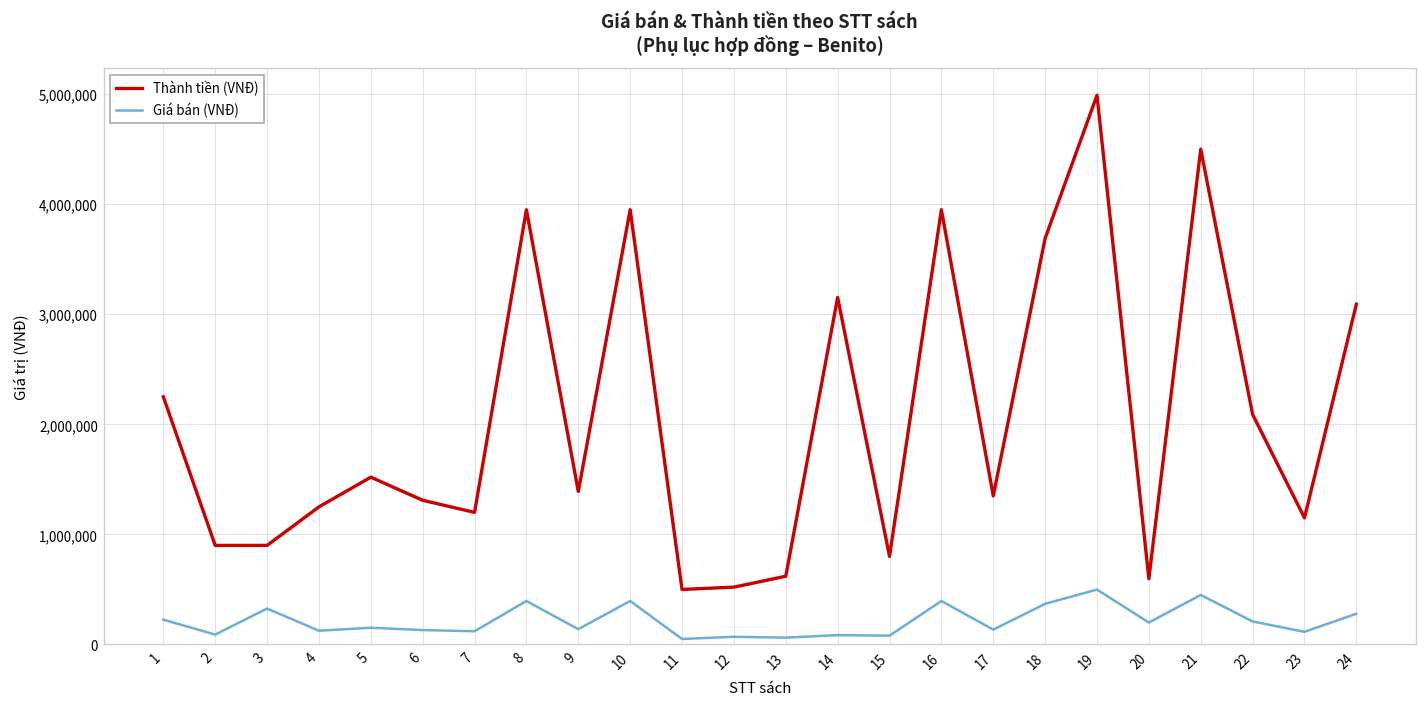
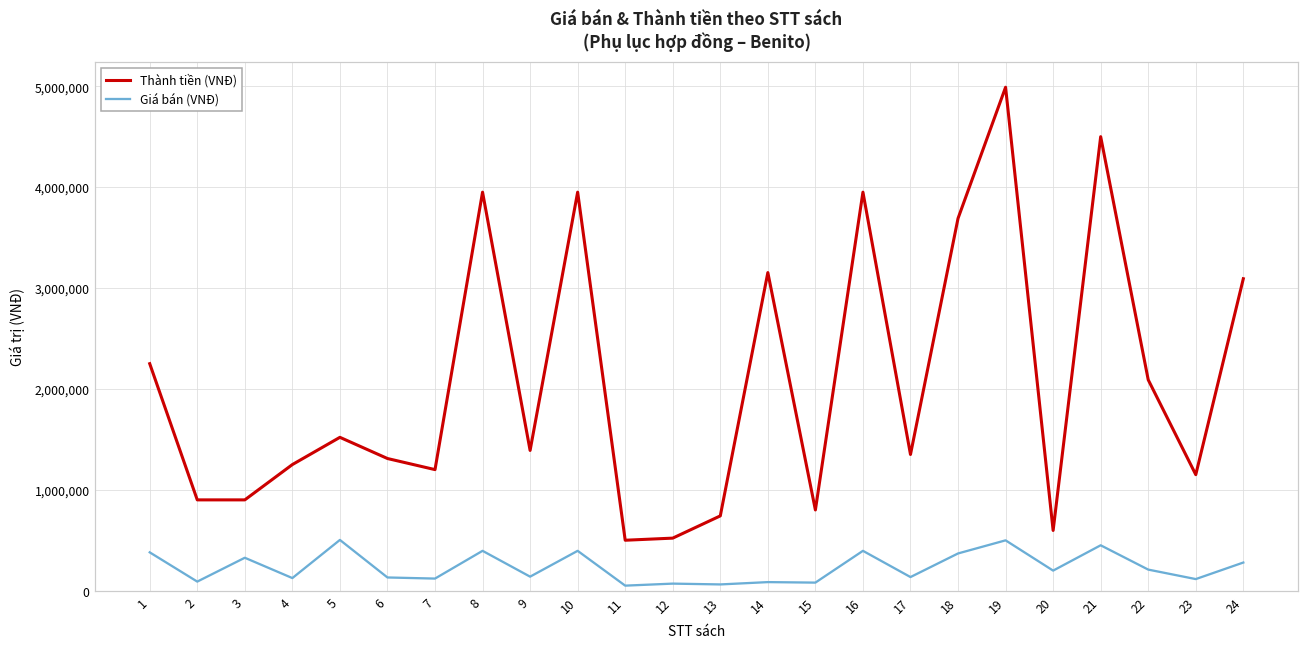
  {
    "Thành tiền (VNĐ)": {
      "1": "2,300,000",
      "2": "900,000",
      "3": "900,000",
      "4": "1,300,000",
      "5": "1,500,000",
      "6": "1,300,000",
      "7": "1,200,000",
      "8": "4,000,000",
      "9": "1,400,000",
      "10": "4,000,000",
      "11": "500,000",
      "12": "500,000",
-     "13": "600,000",
+     "13": "700,000",
      "14": "3,200,000",
      "15": "800,000",
      "16": "4,000,000",
      "17": "1,400,000",
      "18": "3,700,000",
      "19": "5,000,000",
      "20": "600,000",
      "21": "4,500,000",
      "22": "2,100,000",
      "23": "1,200,000",
      "24": "3,100,000"
    },
    "Giá bán (VNĐ)": {
-     "1": "200,000",
+     "1": "400,000",
      "2": "100,000",
      "3": "300,000",
      "4": "100,000",
-     "5": "200,000",
+     "5": "500,000",
      "6": "100,000",
      "7": "100,000",
      "8": "400,000",
      "9": "100,000",
      "10": "400,000",
      "11": "100,000",
      "12": "100,000",
      "13": "100,000",
      "14": "100,000",
      "15": "100,000",
      "16": "400,000",
      "17": "100,000",
      "18": "400,000",
      "19": "500,000",
      "20": "200,000",
      "21": "500,000",
      "22": "200,000",
      "23": "100,000",
      "24": "300,000"
    }
  }
